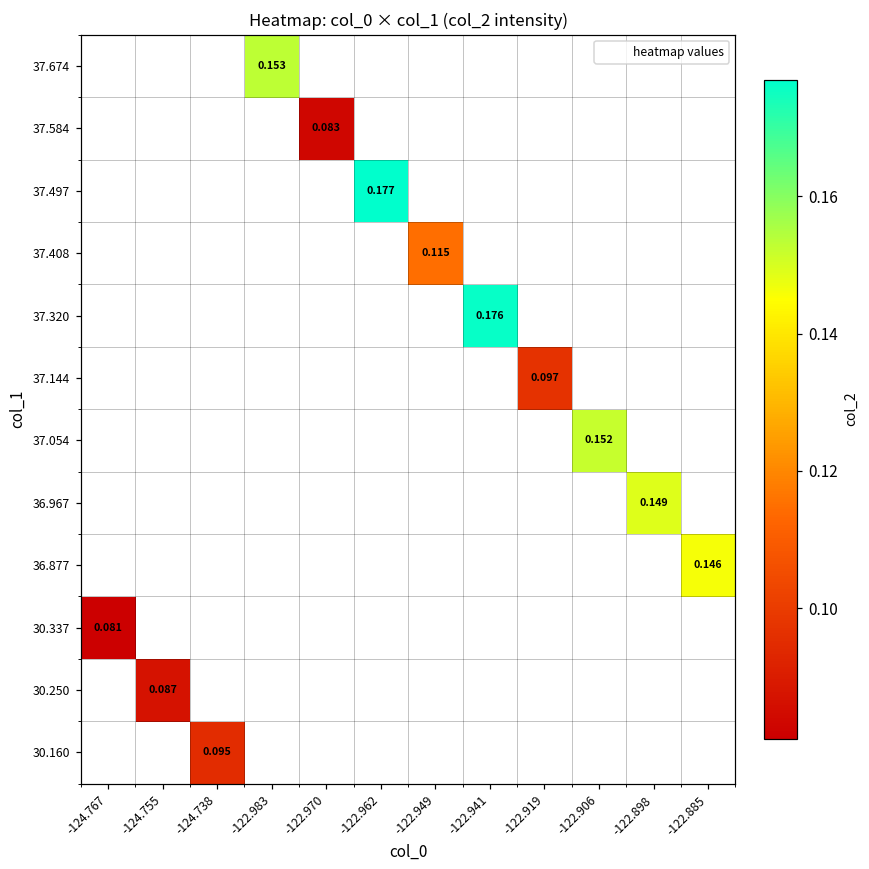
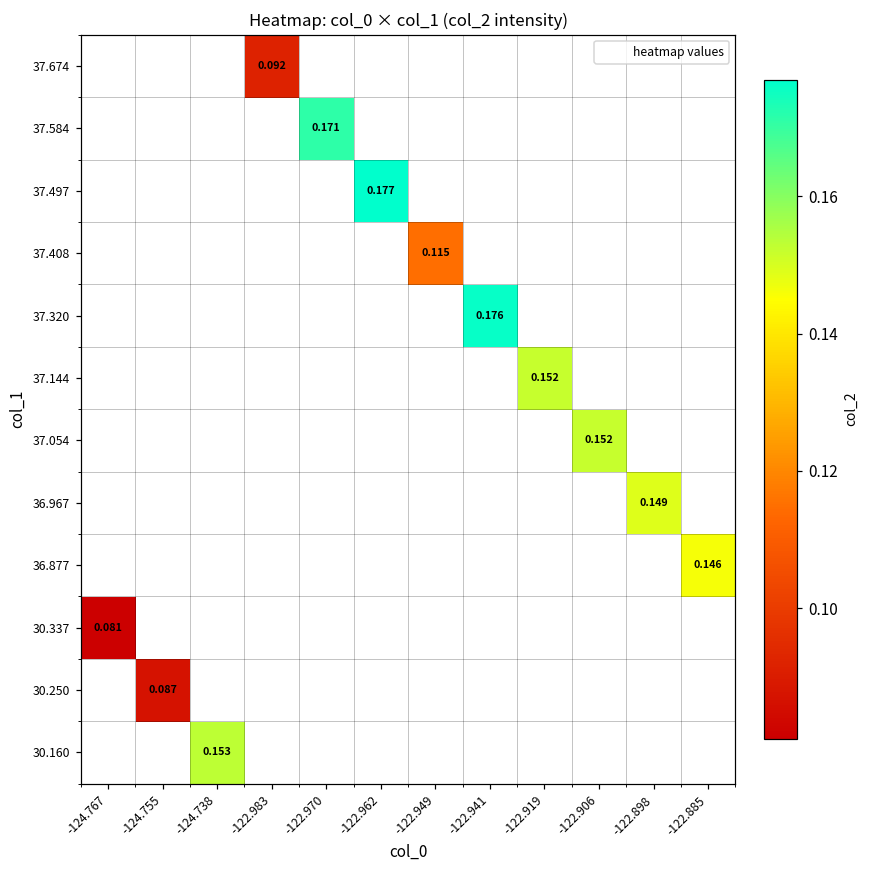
  {
    "37.674": {
-     "-122.983": 0.153
+     "-122.983": 0.092
    },
    "37.584": {
-     "-122.970": 0.083
+     "-122.970": 0.171
    },
    "37.497": {
      "-122.962": 0.177
    },
    "37.408": {
      "-122.949": 0.115
    },
    "37.320": {
      "-122.941": 0.176
    },
    "37.144": {
-     "-122.919": 0.097
+     "-122.919": 0.152
    },
    "37.054": {
      "-122.906": 0.152
    },
    "36.967": {
      "-122.898": 0.149
    },
    "36.877": {
      "-122.885": 0.146
    },
    "30.337": {
      "-124.767": 0.081
    },
    "30.250": {
      "-124.755": 0.087
    },
    "30.160": {
-     "-124.738": 0.095
+     "-124.738": 0.153
    }
  }
